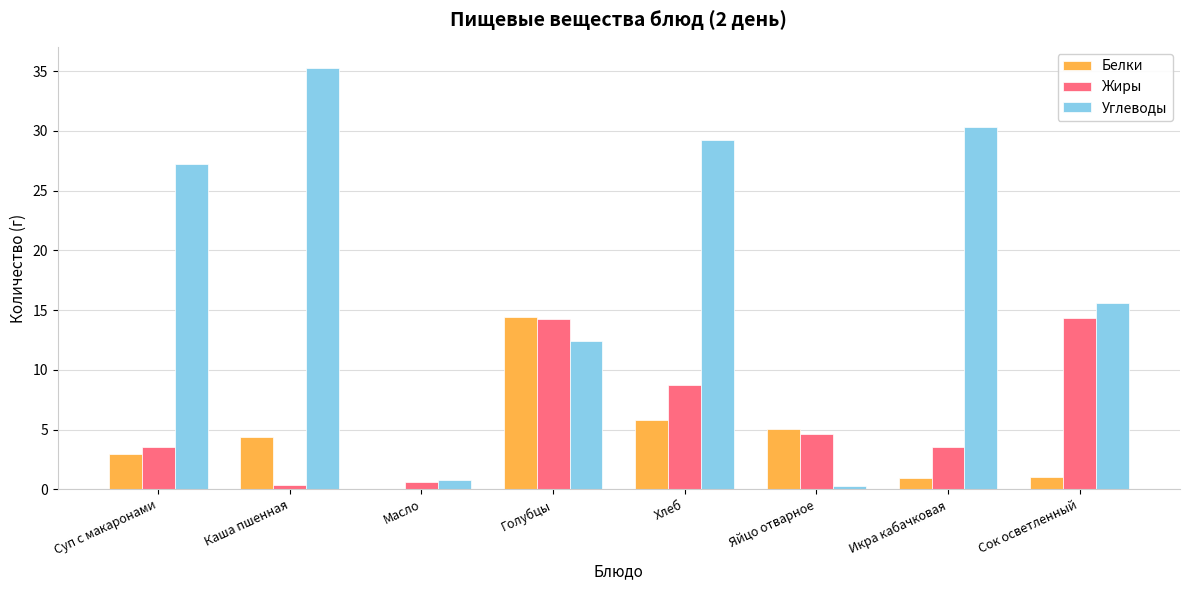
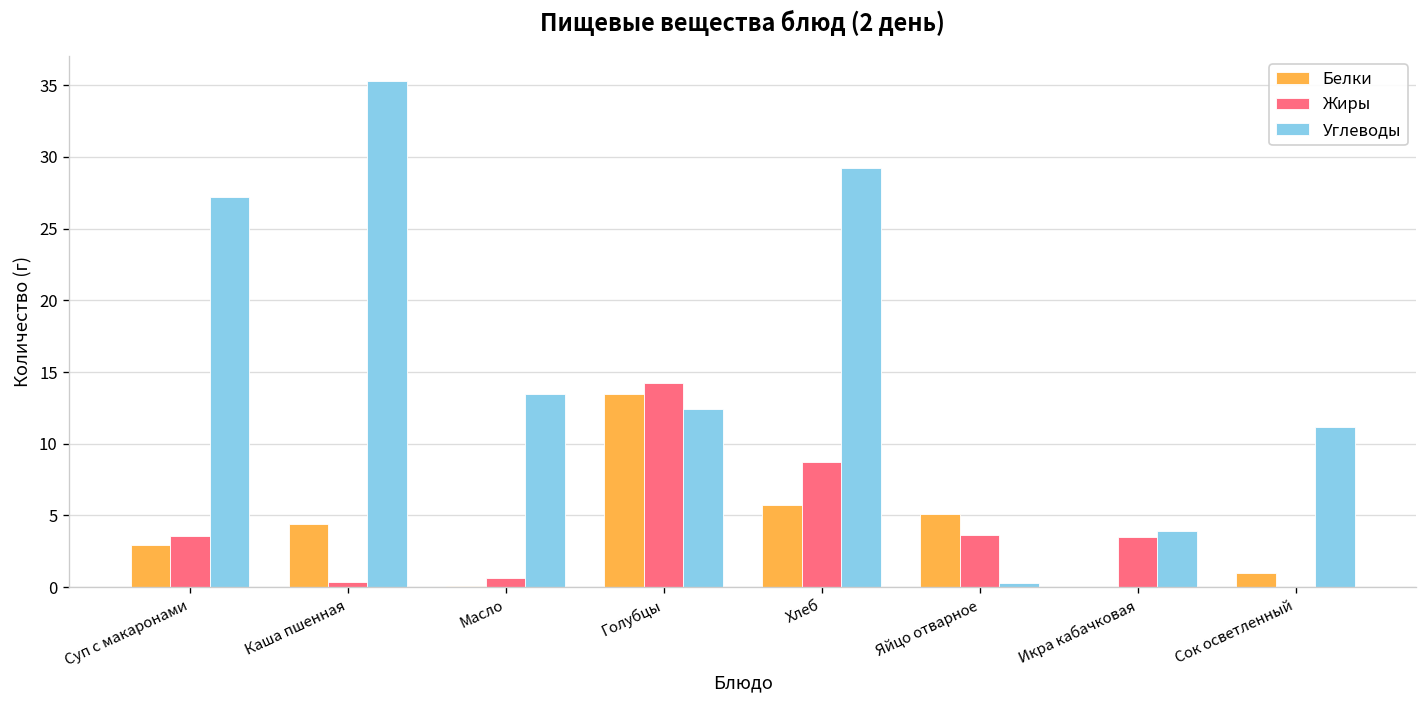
  {
    "Белки": {
      "Суп с макаронами": 2.9,
      "Каша пшенная": 4.4,
-     "Голубцы": 14.4,
+     "Голубцы": 13.5,
      "Хлеб": 5.8,
      "Яйцо отварное": 5.1,
-     "Икра кабачковая": 0.9,
+     "Икра кабачковая": 0.0,
      "Сок осветленный": 1.0
    },
    "Жиры": {
      "Суп с макаронами": 3.6,
      "Каша пшенная": 0.4,
      "Масло": 0.6,
      "Голубцы": 14.3,
      "Хлеб": 8.7,
-     "Яйцо отварное": 4.6,
+     "Яйцо отварное": 3.6,
      "Икра кабачковая": 3.5,
-     "Сок осветленный": 14.3
+     "Сок осветленный": 0.0
    },
    "Углеводы": {
      "Суп с макаронами": 27.2,
      "Каша пшенная": 35.3,
-     "Масло": 0.8,
+     "Масло": 13.5,
      "Голубцы": 12.4,
      "Хлеб": 29.2,
      "Яйцо отварное": 0.3,
-     "Икра кабачковая": 30.3,
-     "Сок осветленный": 15.6
+     "Икра кабачковая": 3.9,
+     "Сок осветленный": 11.2
    }
  }
